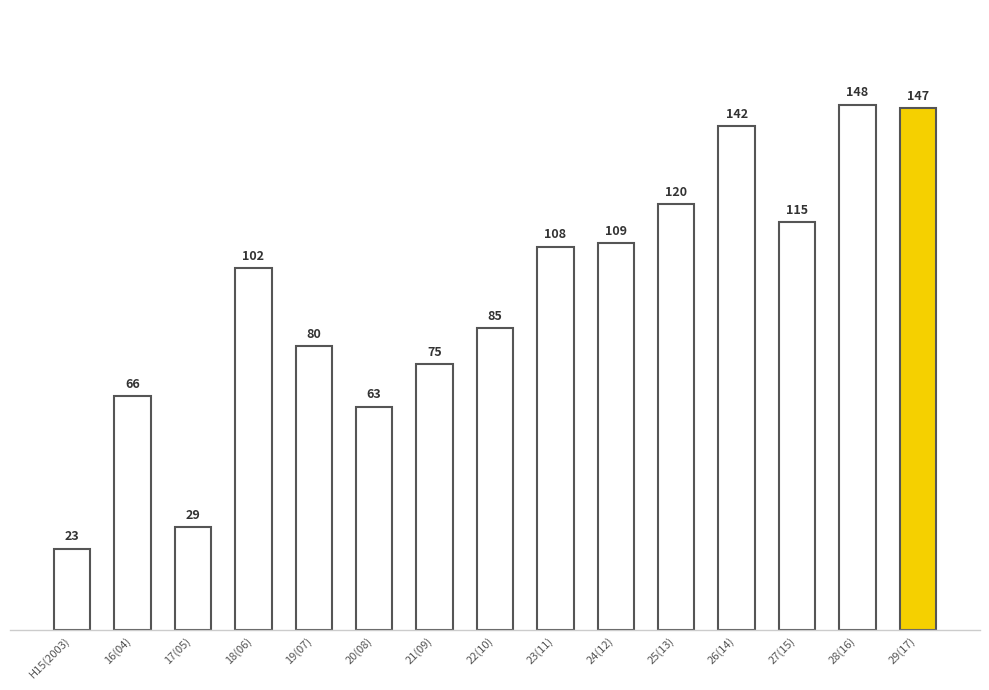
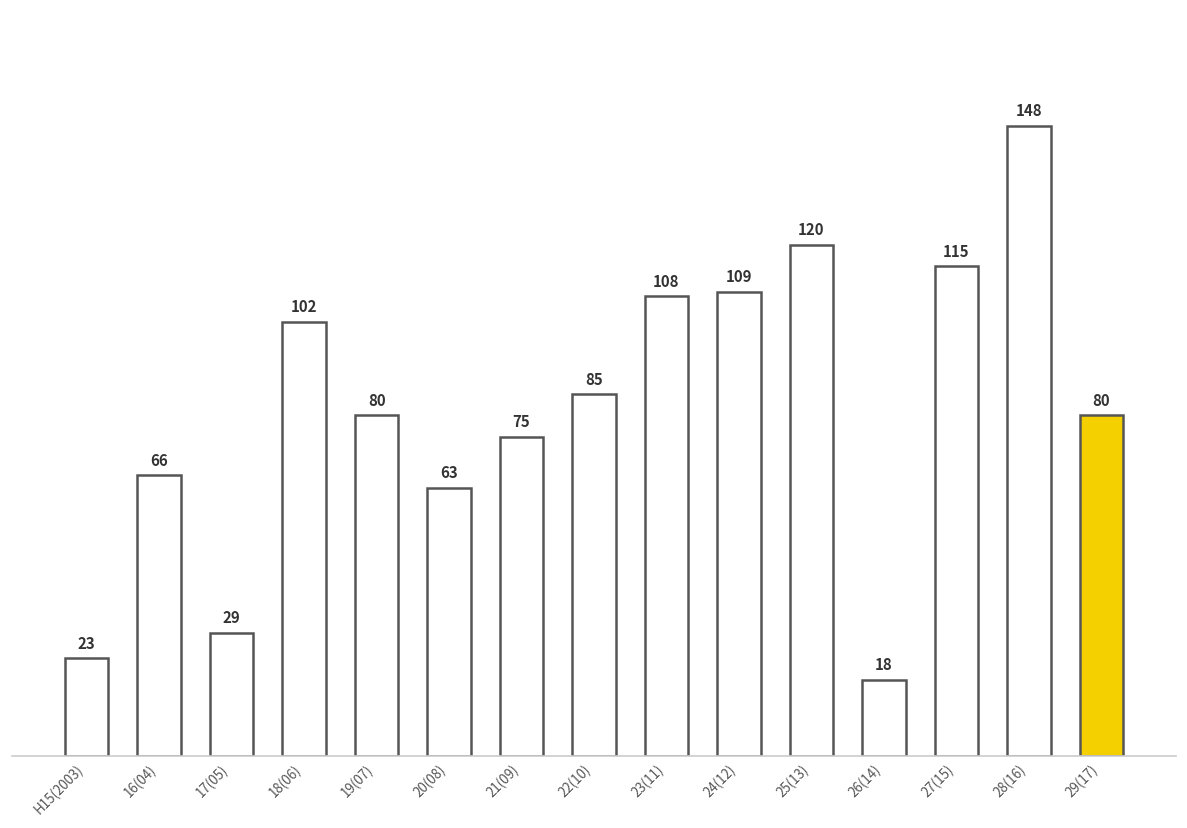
  {
    "H15(2003)": 23,
    "16(04)": 66,
    "17(05)": 29,
    "18(06)": 102,
    "19(07)": 80,
    "20(08)": 63,
    "21(09)": 75,
    "22(10)": 85,
    "23(11)": 108,
    "24(12)": 109,
    "25(13)": 120,
-   "26(14)": 142,
+   "26(14)": 18,
    "27(15)": 115,
    "28(16)": 148,
-   "29(17)": 147
+   "29(17)": 80
  }
